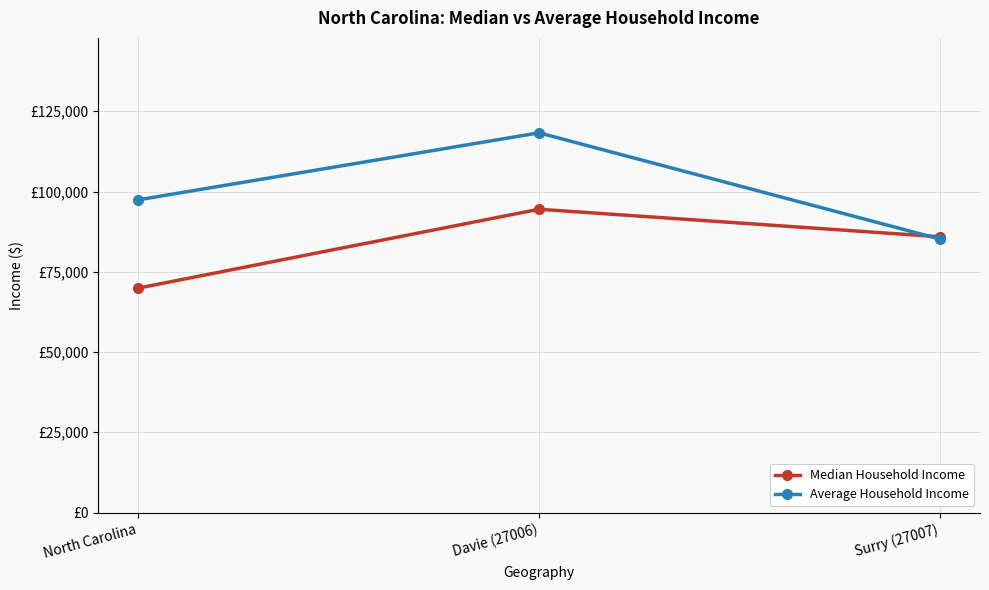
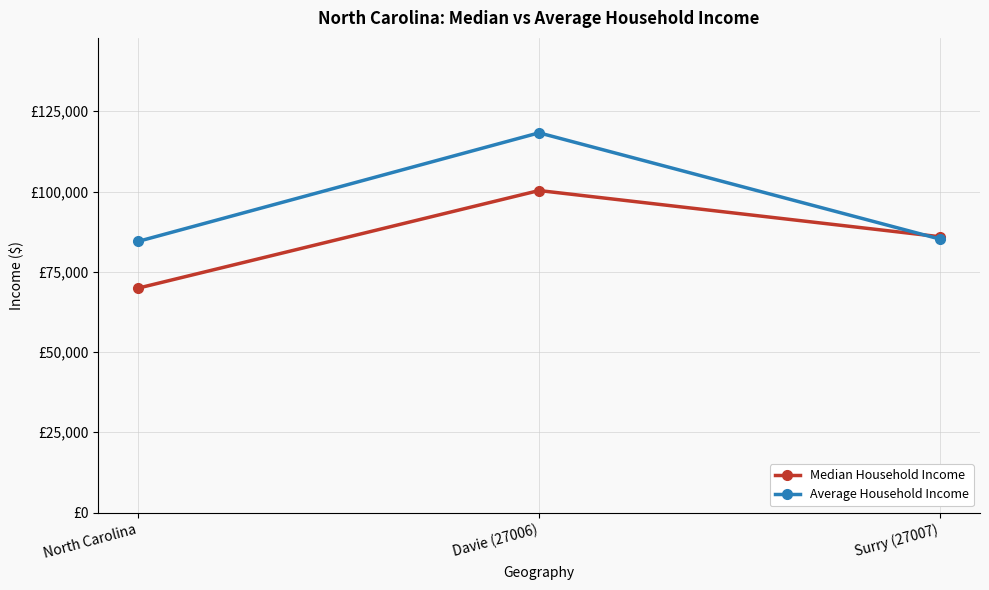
  {
    "Median Household Income": {
      "North Carolina": "£70,000",
-     "Davie (27006)": "£94,000"
+     "Davie (27006)": "£100,000"
    },
    "Average Household Income": {
-     "North Carolina": "£97,000",
+     "North Carolina": "£84,000",
      "Davie (27006)": "£118,000"
    }
  }
